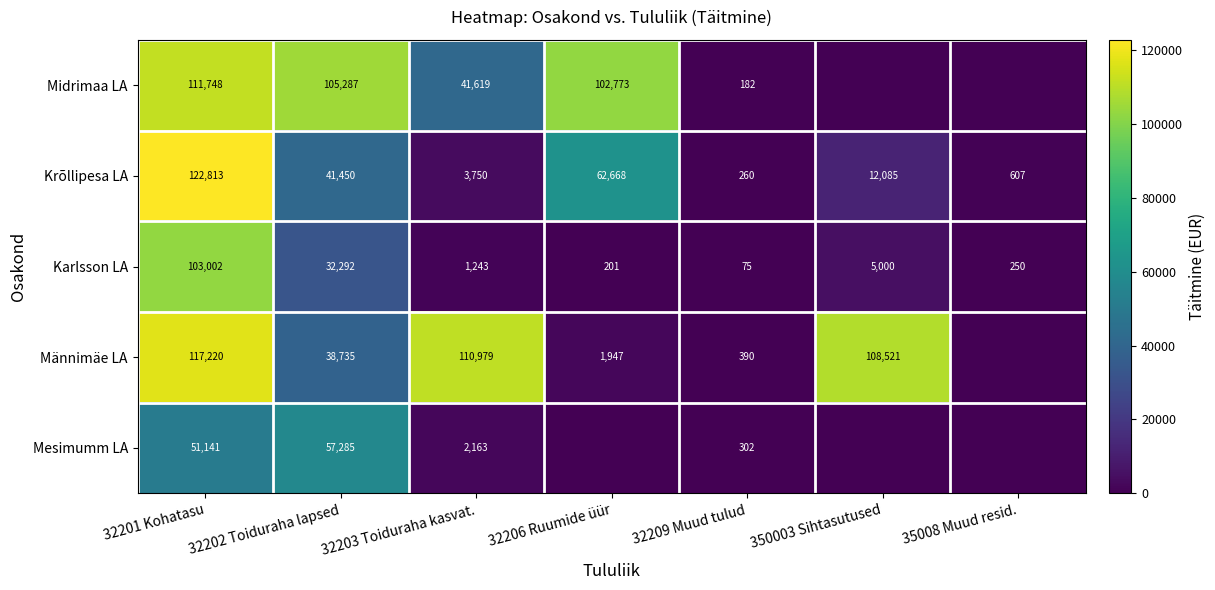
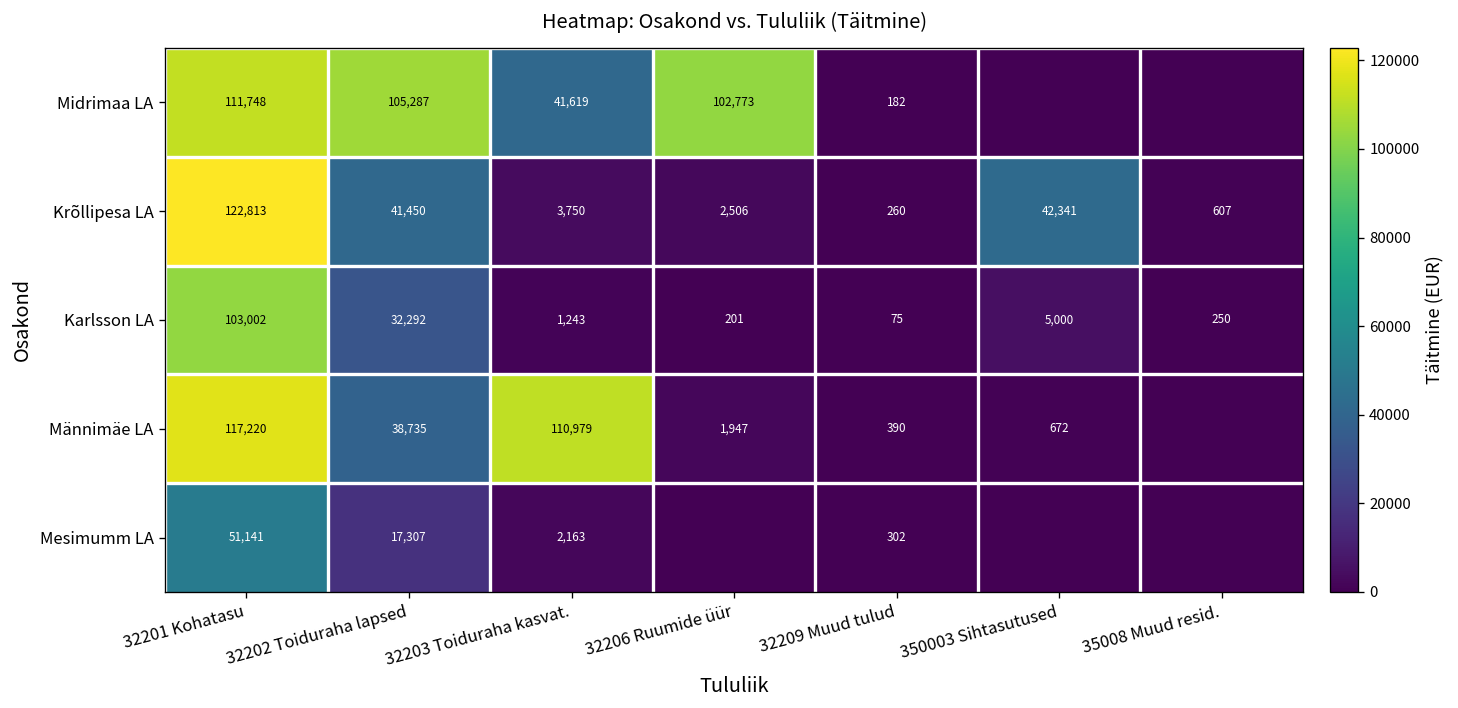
  {
    "Midrimaa LA": {
      "32201 Kohatasu": "111,748",
      "32202 Toiduraha lapsed": "105,287",
      "32203 Toiduraha kasvat.": "41,619",
      "32206 Ruumide üür": "102,773",
      "32209 Muud tulud": "182"
    },
    "Krõllipesa LA": {
      "32201 Kohatasu": "122,813",
      "32202 Toiduraha lapsed": "41,450",
      "32203 Toiduraha kasvat.": "3,750",
-     "32206 Ruumide üür": "62,668",
+     "32206 Ruumide üür": "2,506",
      "32209 Muud tulud": "260",
-     "350003 Sihtasutused": "12,085",
+     "350003 Sihtasutused": "42,341",
      "35008 Muud resid.": "607"
    },
    "Karlsson LA": {
      "32201 Kohatasu": "103,002",
      "32202 Toiduraha lapsed": "32,292",
      "32203 Toiduraha kasvat.": "1,243",
      "32206 Ruumide üür": "201",
      "32209 Muud tulud": "75",
      "350003 Sihtasutused": "5,000",
      "35008 Muud resid.": "250"
    },
    "Männimäe LA": {
      "32201 Kohatasu": "117,220",
      "32202 Toiduraha lapsed": "38,735",
      "32203 Toiduraha kasvat.": "110,979",
      "32206 Ruumide üür": "1,947",
      "32209 Muud tulud": "390",
-     "350003 Sihtasutused": "108,521"
+     "350003 Sihtasutused": "672"
    },
    "Mesimumm LA": {
      "32201 Kohatasu": "51,141",
-     "32202 Toiduraha lapsed": "57,285",
+     "32202 Toiduraha lapsed": "17,307",
      "32203 Toiduraha kasvat.": "2,163",
      "32209 Muud tulud": "302"
    }
  }
